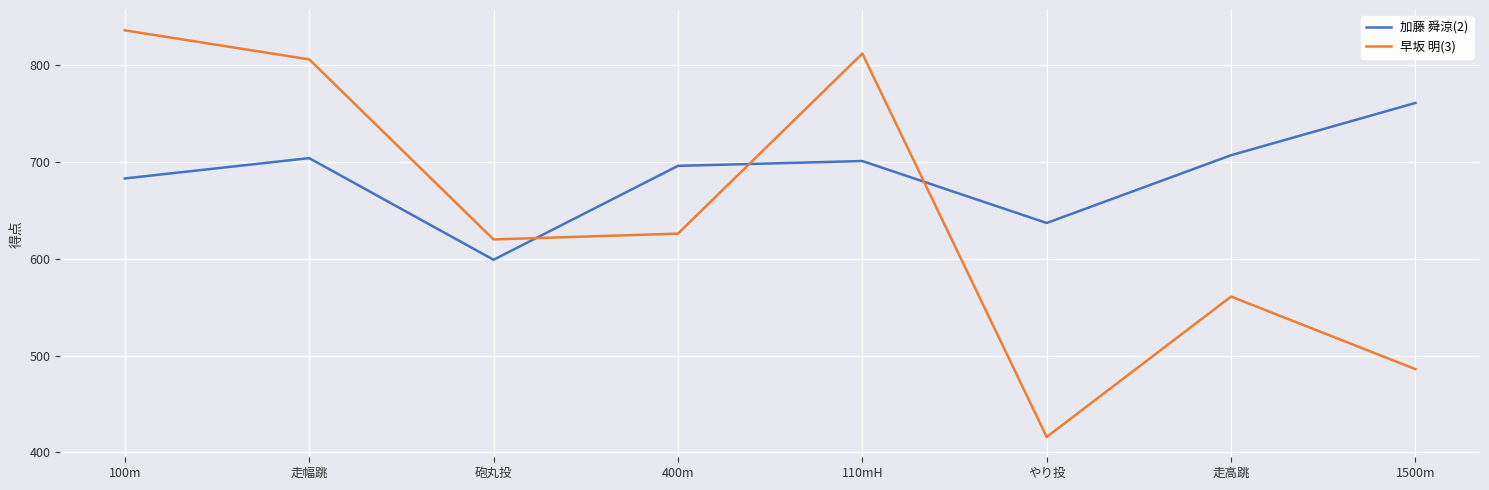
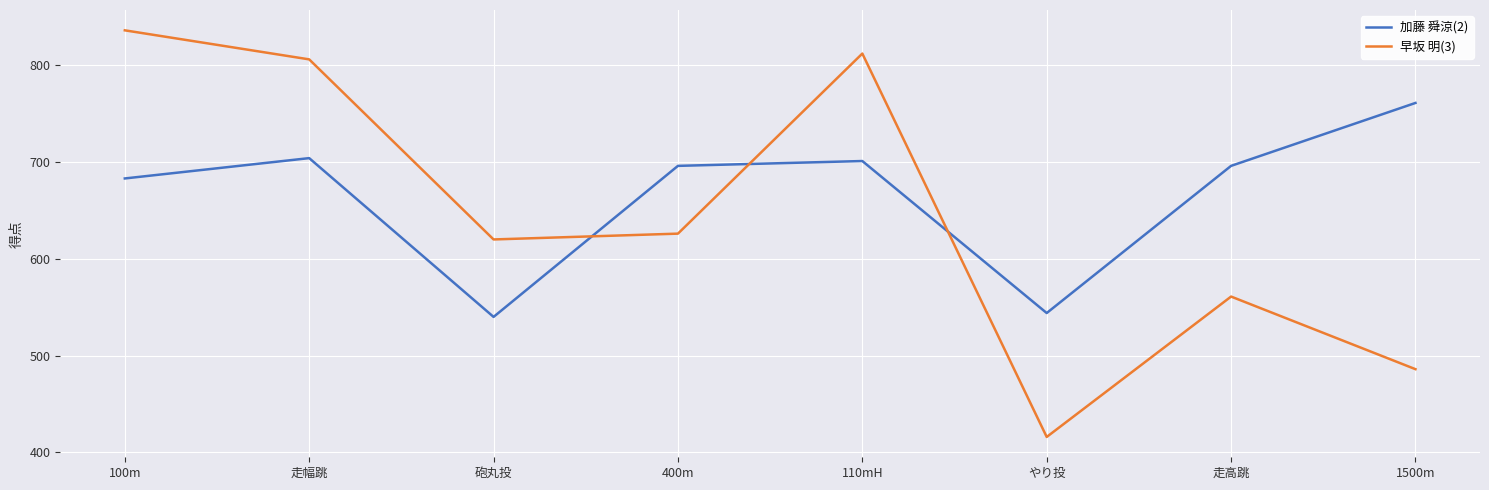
  {
    "加藤 舜涼(2)": {
      "100m": 680,
      "走幅跳": 700,
-     "砲丸投": 600,
+     "砲丸投": 540,
      "400m": 700,
      "110mH": 700,
-     "やり投": 640,
-     "走高跳": 710,
+     "やり投": 540,
+     "走高跳": 700,
      "1500m": 760
    },
    "早坂 明(3)": {
      "100m": 840,
      "走幅跳": 810,
      "砲丸投": 620,
      "400m": 630,
      "110mH": 810,
      "やり投": 420,
      "走高跳": 560,
      "1500m": 490
    }
  }
